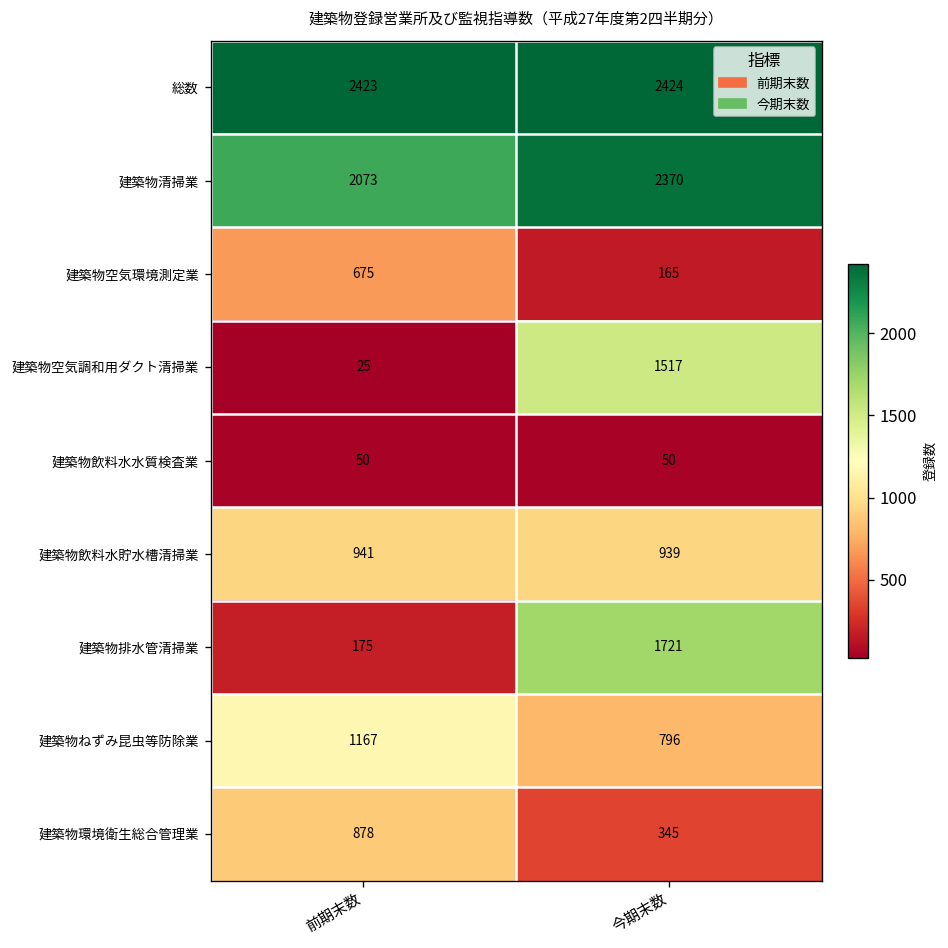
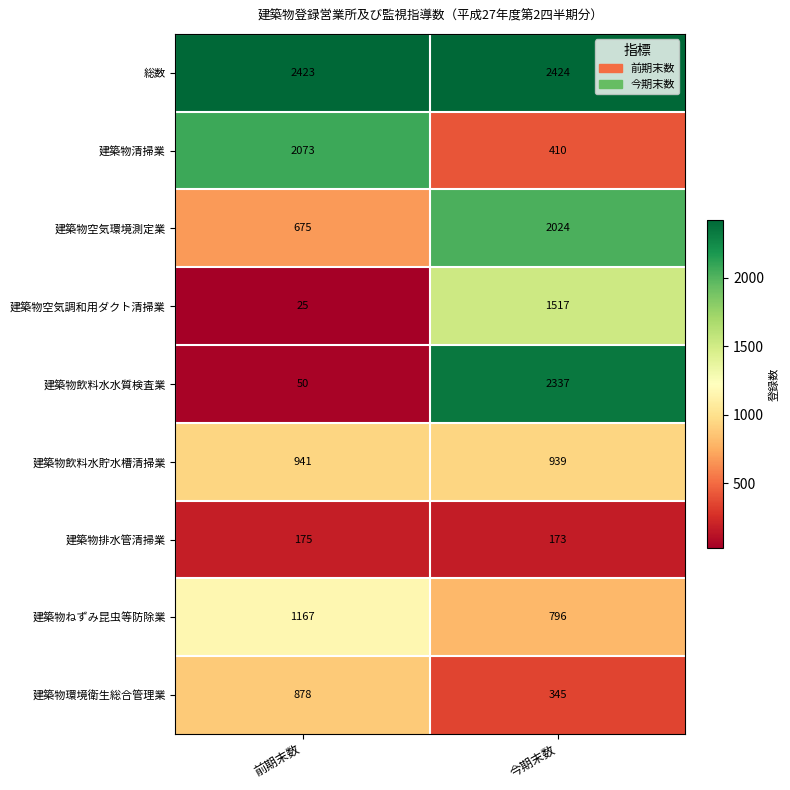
  {
    "総数": {
      "前期末数": 2423,
      "今期末数": 2424
    },
    "建築物清掃業": {
      "前期末数": 2073,
-     "今期末数": 2370
+     "今期末数": 410
    },
    "建築物空気環境測定業": {
      "前期末数": 675,
-     "今期末数": 165
+     "今期末数": 2024
    },
    "建築物空気調和用ダクト清掃業": {
      "前期末数": 25,
      "今期末数": 1517
    },
    "建築物飲料水水質検査業": {
      "前期末数": 50,
-     "今期末数": 50
+     "今期末数": 2337
    },
    "建築物飲料水貯水槽清掃業": {
      "前期末数": 941,
      "今期末数": 939
    },
    "建築物排水管清掃業": {
      "前期末数": 175,
-     "今期末数": 1721
+     "今期末数": 173
    },
    "建築物ねずみ昆虫等防除業": {
      "前期末数": 1167,
      "今期末数": 796
    },
    "建築物環境衛生総合管理業": {
      "前期末数": 878,
      "今期末数": 345
    }
  }
